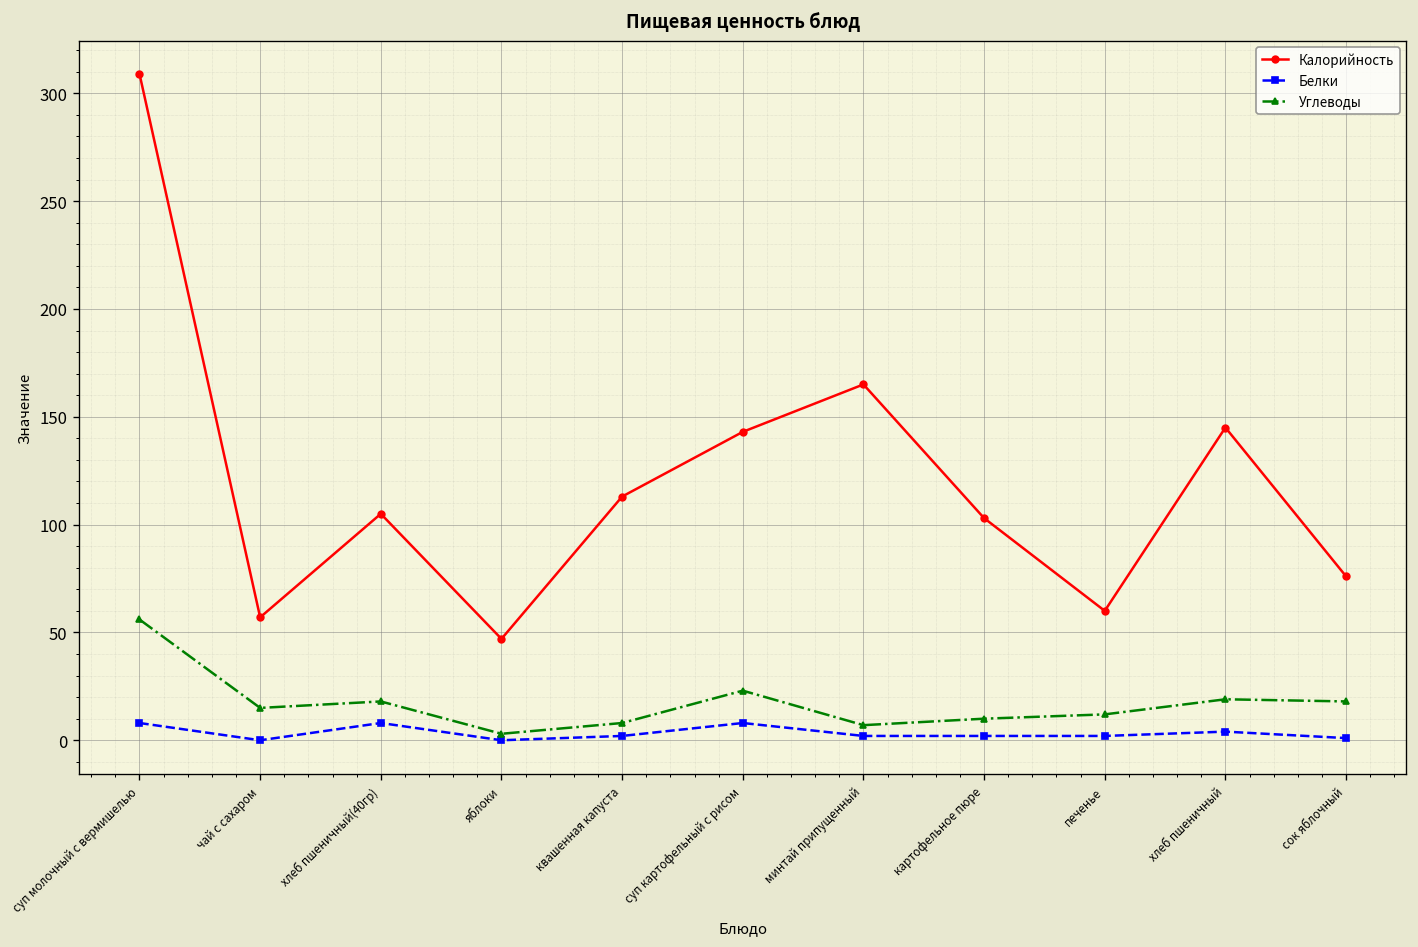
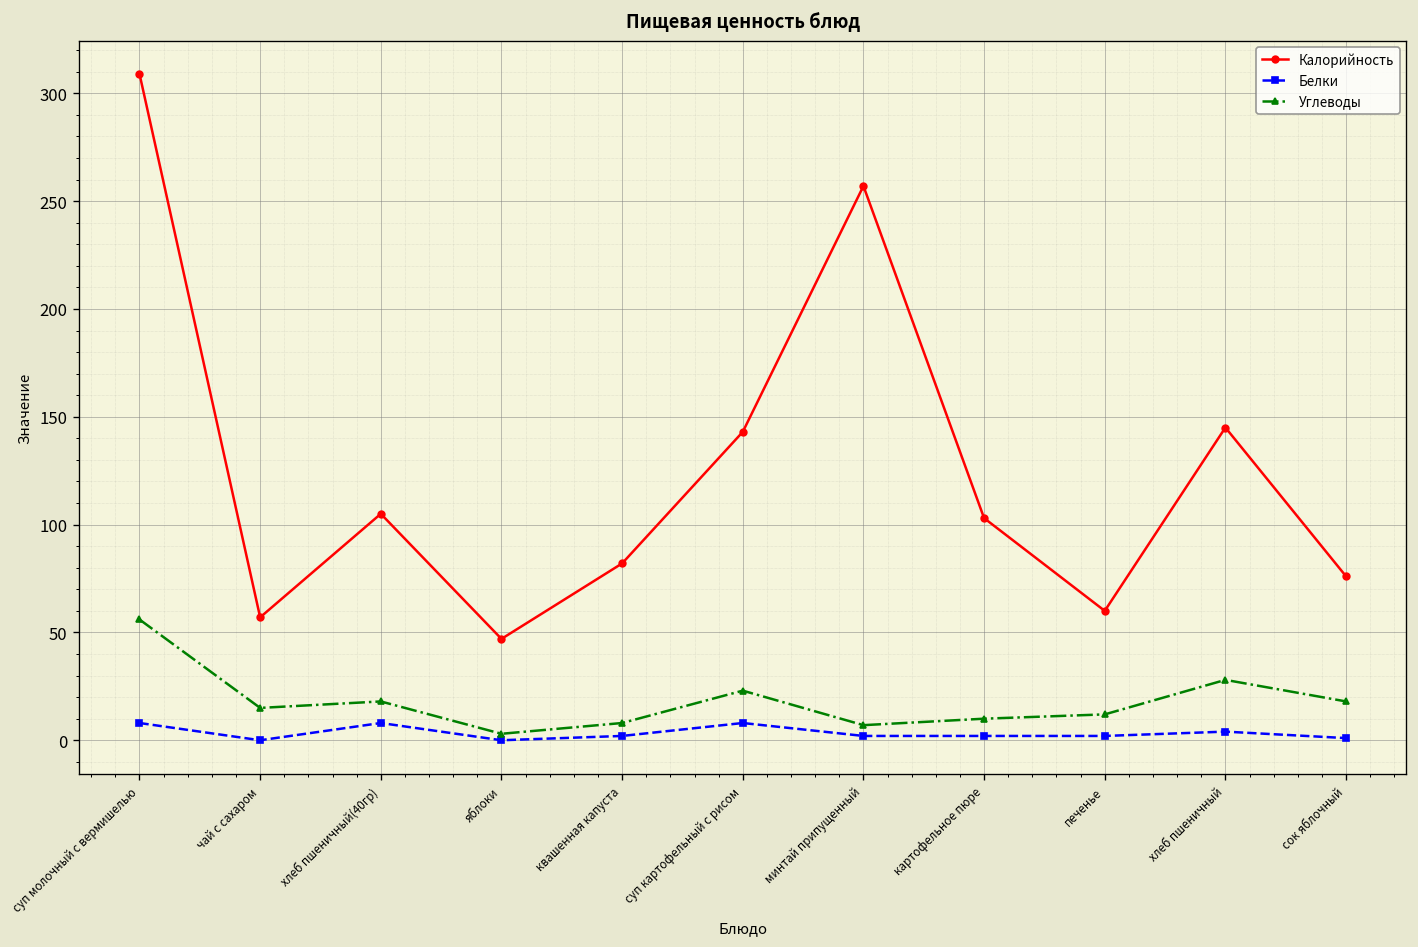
  {
    "Калорийность": {
      "суп молочный с вермишелью": 309,
      "чай с сахаром": 57,
      "хлеб пшеничный(40гр)": 105,
      "яблоки": 47,
-     "квашенная капуста": 113,
+     "квашенная капуста": 82,
      "суп картофельный с рисом": 143,
-     "минтай припущенный": 165,
+     "минтай припущенный": 257,
      "картофельное пюре": 103,
      "печенье": 60,
      "хлеб пшеничный": 145,
      "сок яблочный": 76
    },
    "Белки": {
      "суп молочный с вермишелью": 8,
      "чай с сахаром": 0,
      "хлеб пшеничный(40гр)": 8,
      "яблоки": 0,
      "квашенная капуста": 2,
      "суп картофельный с рисом": 8,
      "минтай припущенный": 2,
      "картофельное пюре": 2,
      "печенье": 2,
      "хлеб пшеничный": 4,
      "сок яблочный": 1
    },
    "Углеводы": {
      "суп молочный с вермишелью": 56,
      "чай с сахаром": 15,
      "хлеб пшеничный(40гр)": 18,
      "яблоки": 3,
      "квашенная капуста": 8,
      "суп картофельный с рисом": 23,
      "минтай припущенный": 7,
      "картофельное пюре": 10,
      "печенье": 12,
-     "хлеб пшеничный": 19,
+     "хлеб пшеничный": 28,
      "сок яблочный": 18
    }
  }
